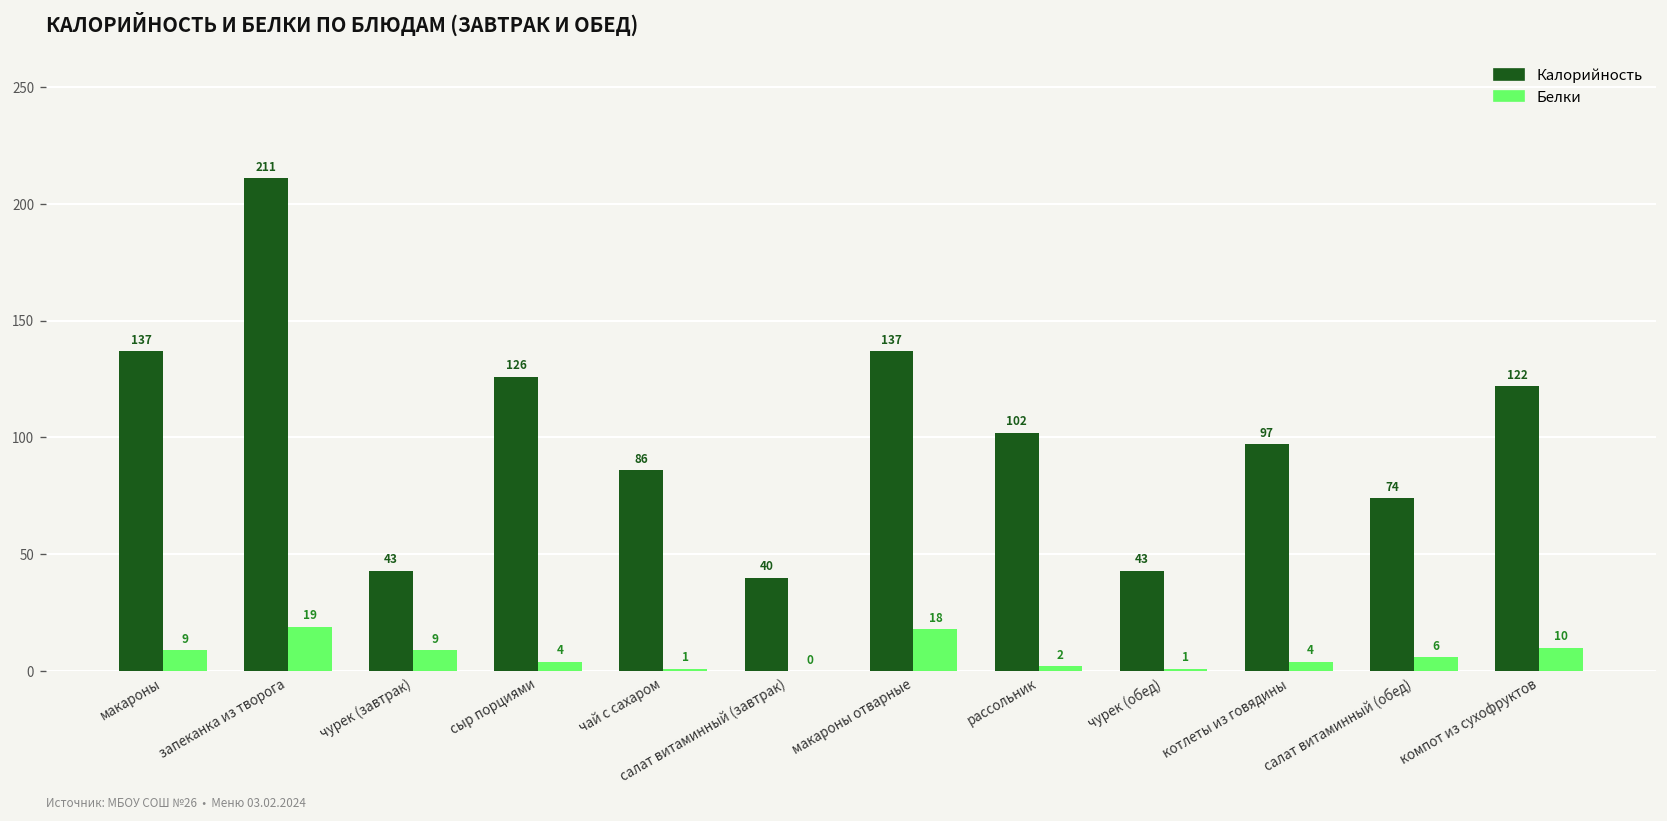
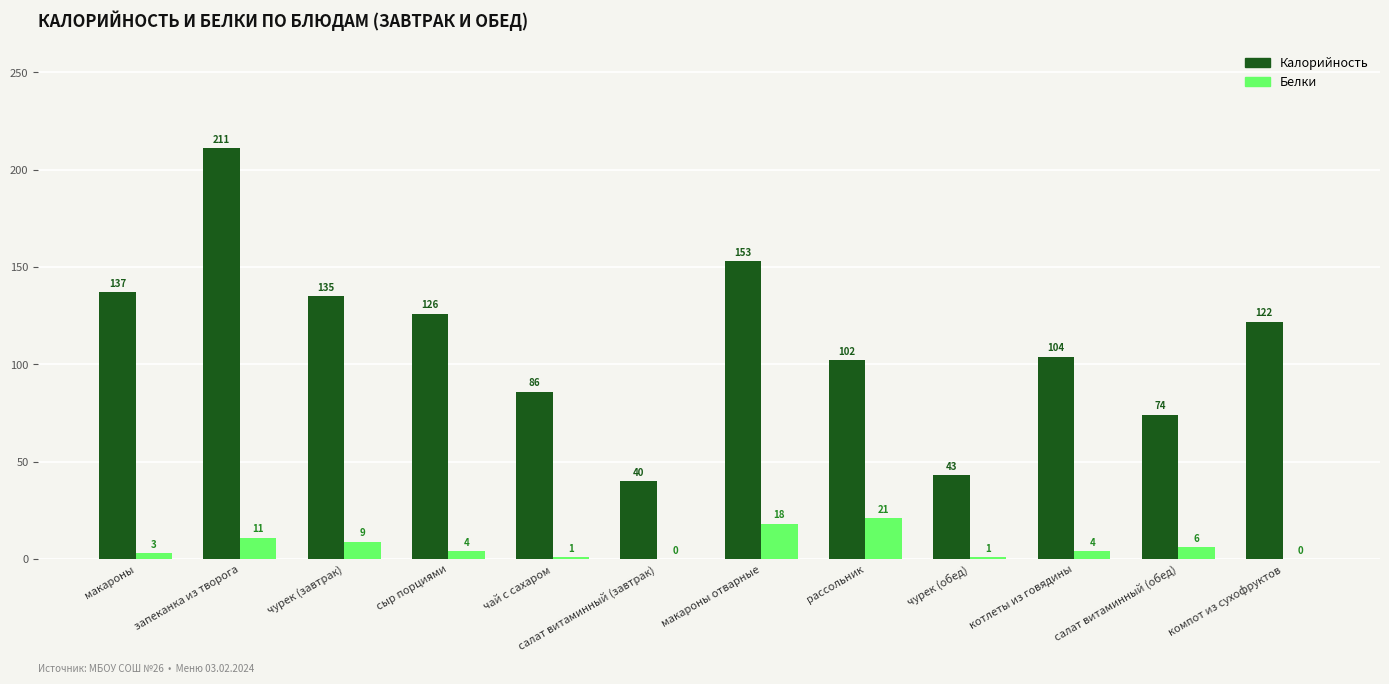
  {
    "Калорийность": {
      "макароны": 137,
      "запеканка из творога": 211,
-     "чурек (завтрак)": 43,
+     "чурек (завтрак)": 135,
      "сыр порциями": 126,
      "чай с сахаром": 86,
      "салат витаминный (завтрак)": 40,
-     "макароны отварные": 137,
+     "макароны отварные": 153,
      "рассольник": 102,
      "чурек (обед)": 43,
-     "котлеты из говядины": 97,
+     "котлеты из говядины": 104,
      "салат витаминный (обед)": 74,
      "компот из сухофруктов": 122
    },
    "Белки": {
-     "макароны": 9,
-     "запеканка из творога": 19,
+     "макароны": 3,
+     "запеканка из творога": 11,
      "чурек (завтрак)": 9,
      "сыр порциями": 4,
      "чай с сахаром": 1,
      "салат витаминный (завтрак)": 0,
      "макароны отварные": 18,
-     "рассольник": 2,
+     "рассольник": 21,
      "чурек (обед)": 1,
      "котлеты из говядины": 4,
      "салат витаминный (обед)": 6,
-     "компот из сухофруктов": 10
+     "компот из сухофруктов": 0
    }
  }
